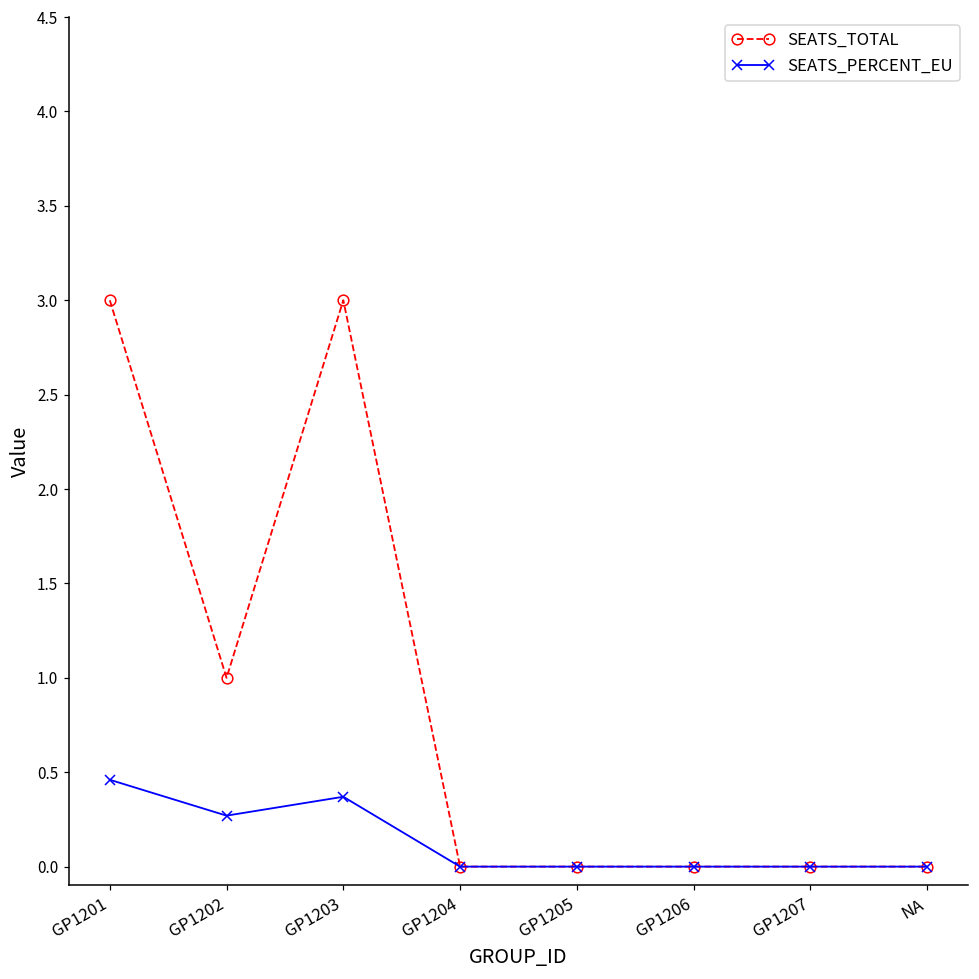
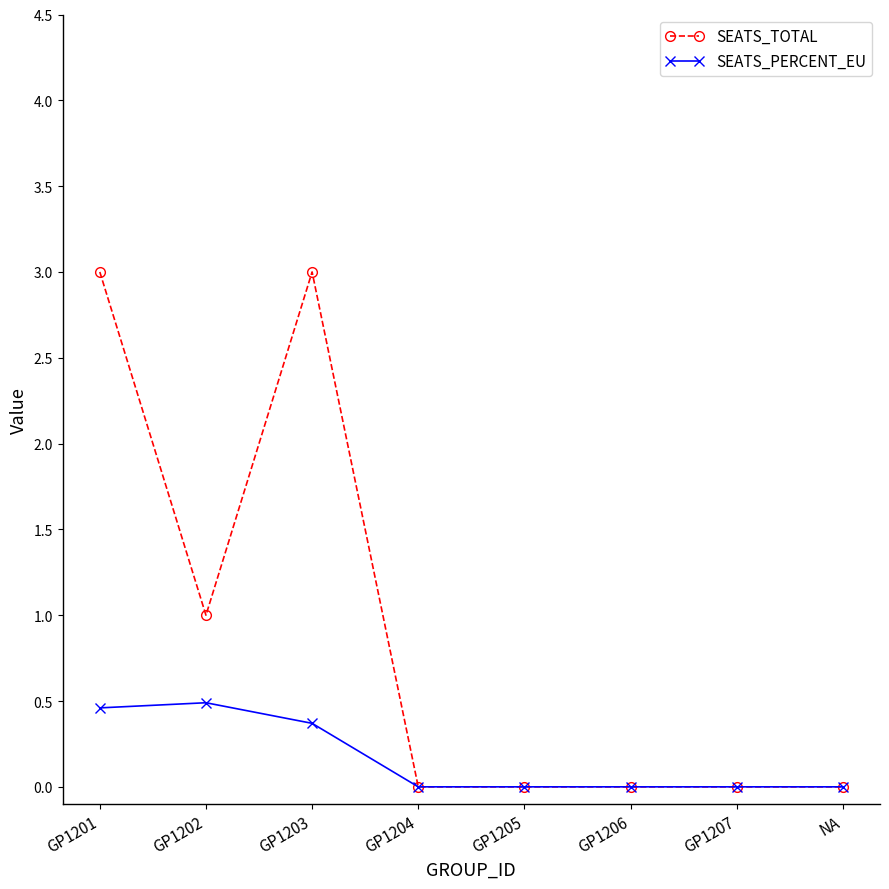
  {
    "SEATS_TOTAL": {
      "GP1201": 3.00,
      "GP1202": 1.00,
      "GP1203": 3.00
    },
    "SEATS_PERCENT_EU": {
      "GP1201": 0.46,
-     "GP1202": 0.27,
+     "GP1202": 0.49,
      "GP1203": 0.37
    }
  }
